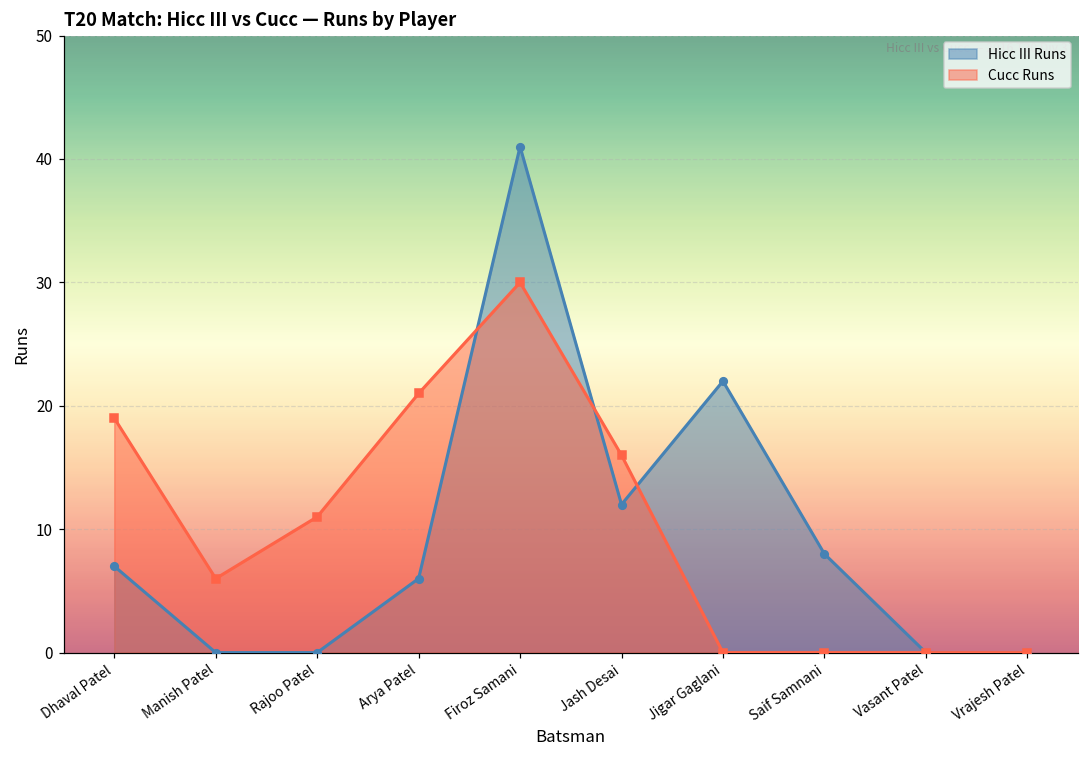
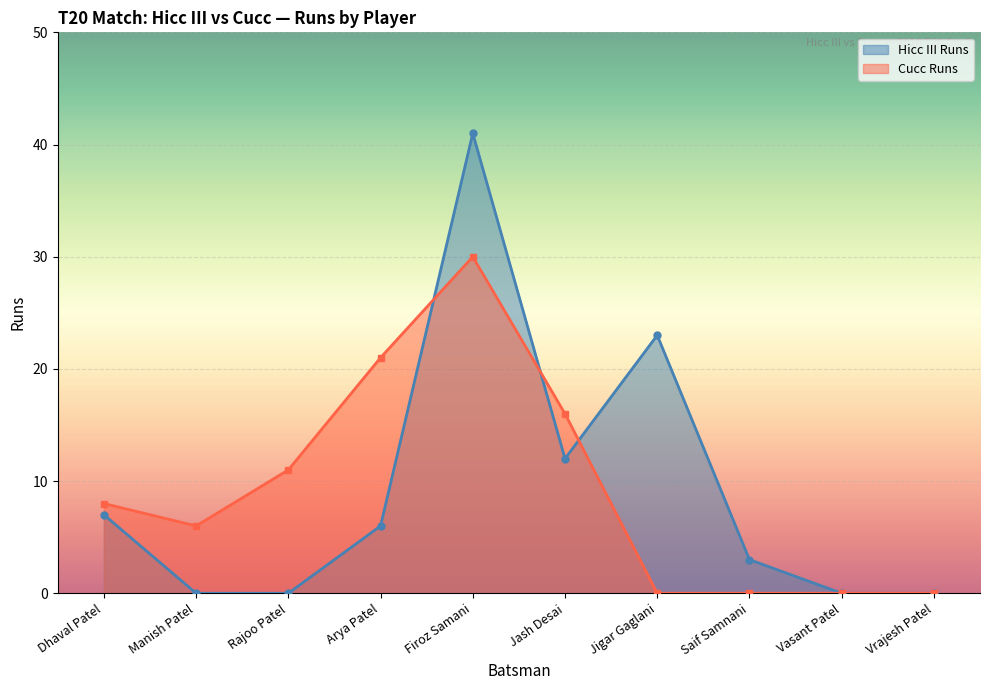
  {
    "Hicc III Runs": {
      "Dhaval Patel": 7,
      "Manish Patel": 0,
      "Rajoo Patel": 0,
      "Arya Patel": 6,
      "Firoz Samani": 41,
      "Jash Desai": 12,
-     "Jigar Gaglani": 22,
-     "Saif Samnani": 8
+     "Jigar Gaglani": 23,
+     "Saif Samnani": 3
    },
    "Cucc Runs": {
-     "Dhaval Patel": 19,
+     "Dhaval Patel": 8,
      "Manish Patel": 6,
      "Rajoo Patel": 11,
      "Arya Patel": 21,
      "Firoz Samani": 30,
      "Jash Desai": 16,
      "Jigar Gaglani": 0,
      "Saif Samnani": 0
    }
  }
